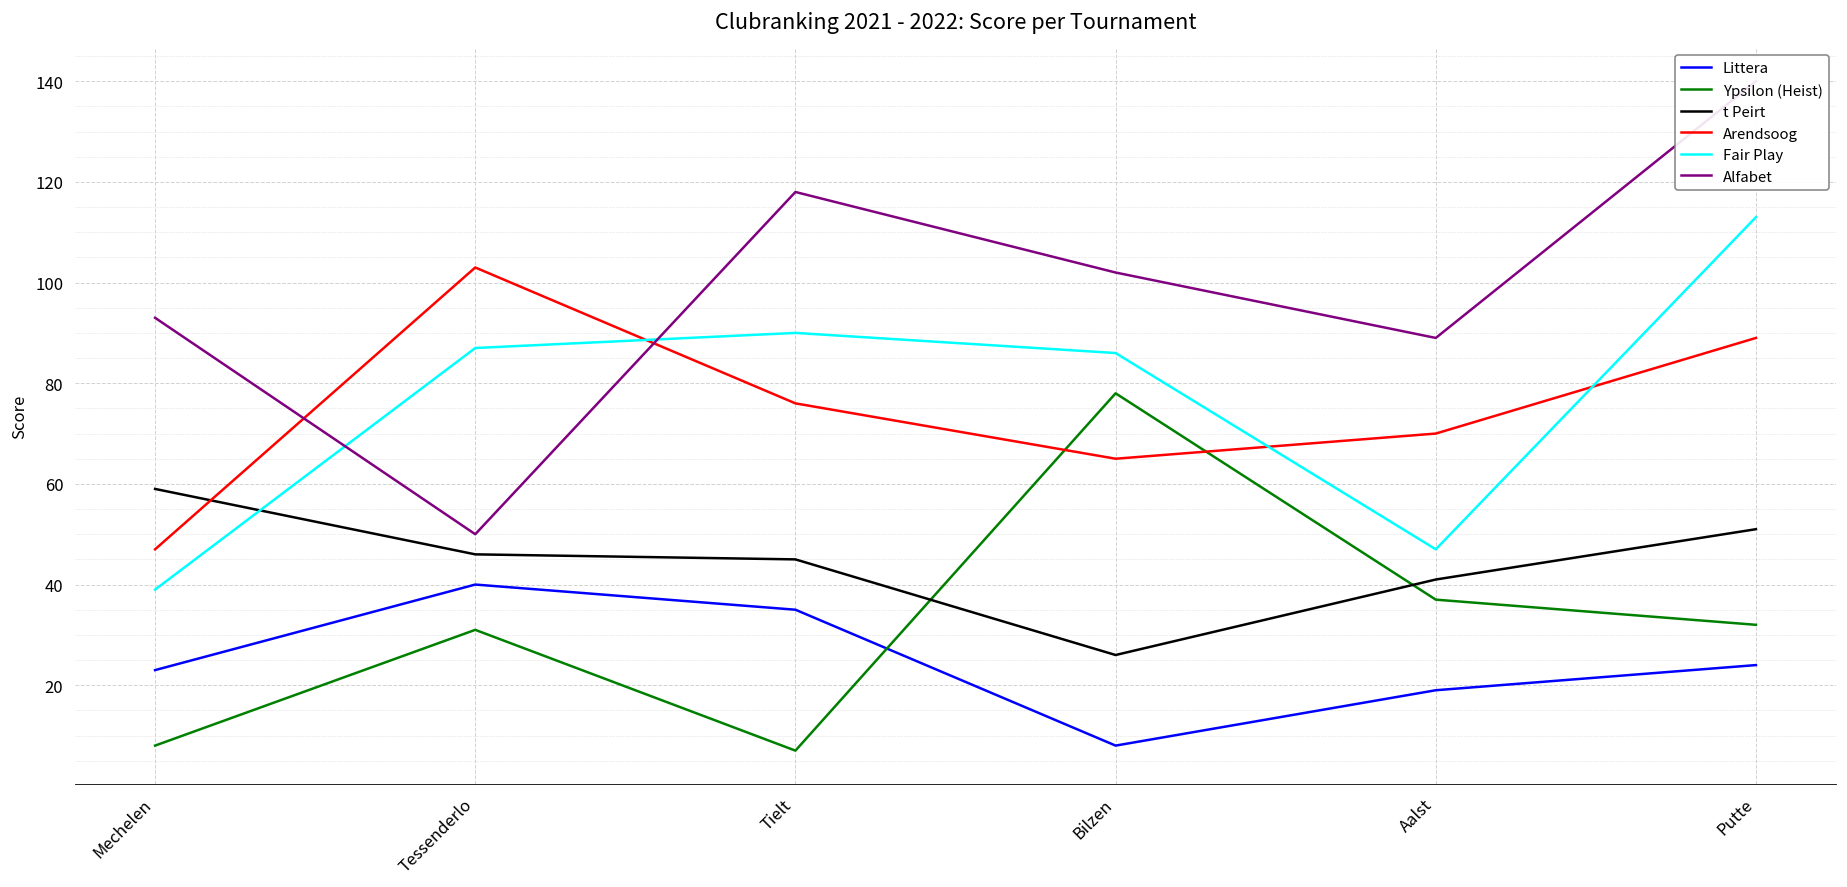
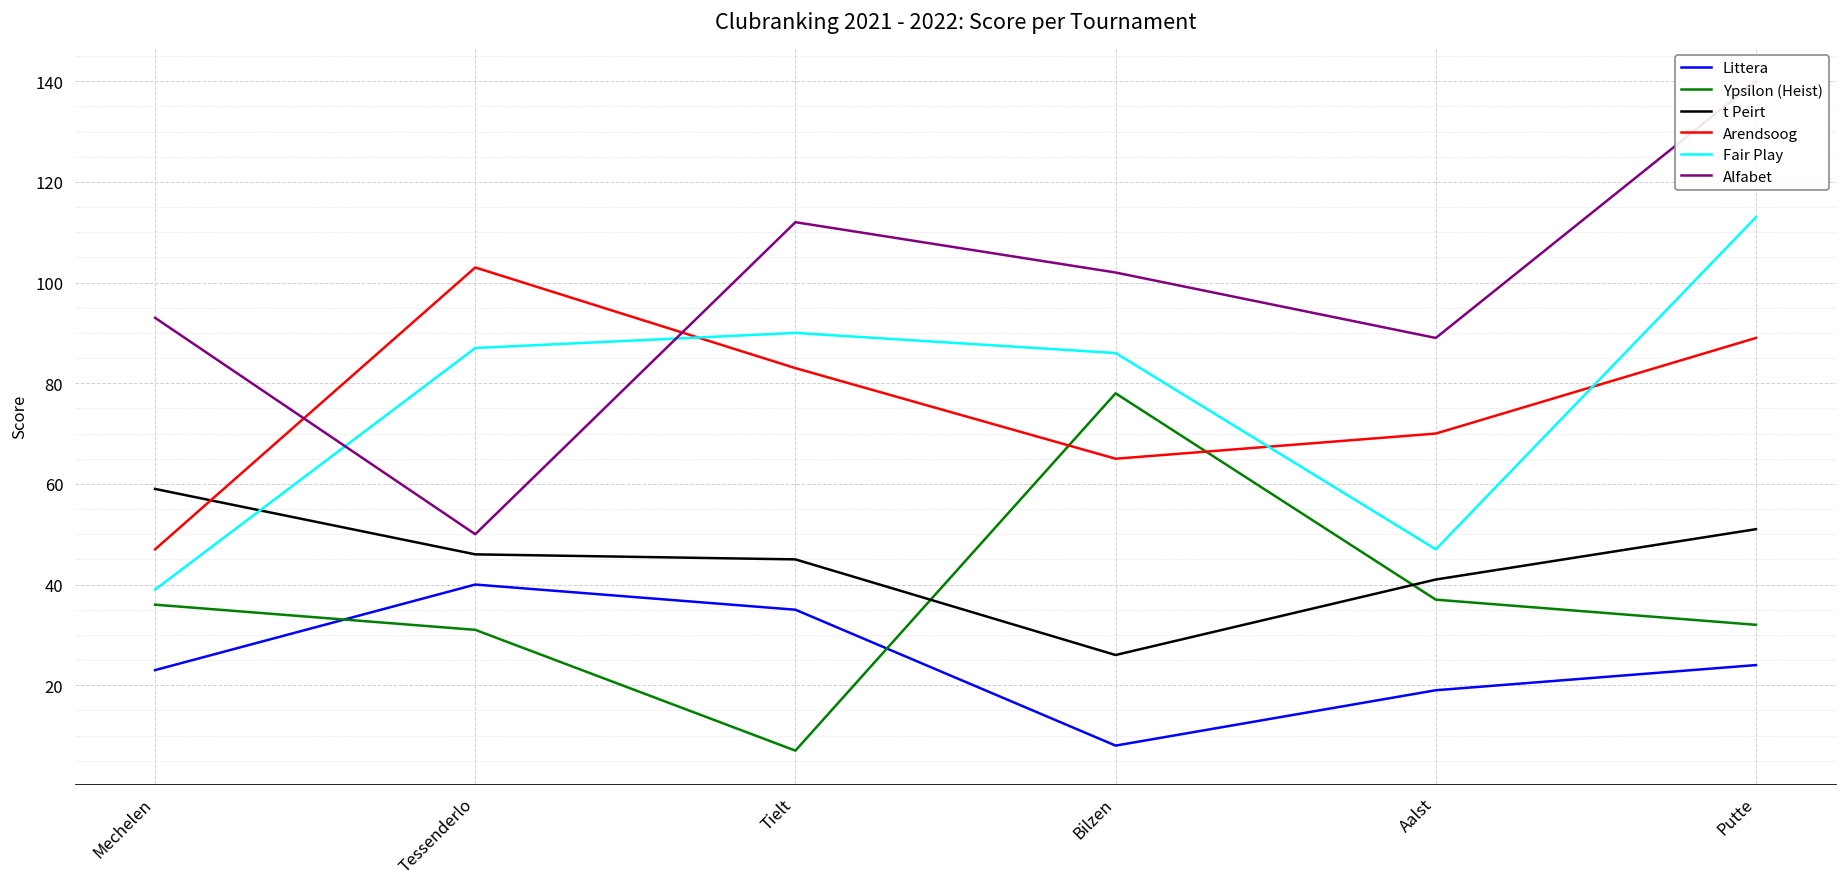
  {
    "Littera": {
      "Mechelen": 23,
      "Tessenderlo": 40,
      "Tielt": 35,
      "Bilzen": 8,
      "Aalst": 19,
      "Putte": 24
    },
    "Ypsilon (Heist)": {
-     "Mechelen": 8,
+     "Mechelen": 36,
      "Tessenderlo": 31,
      "Tielt": 7,
      "Bilzen": 78,
      "Aalst": 37,
      "Putte": 32
    },
    "t Peirt": {
      "Mechelen": 59,
      "Tessenderlo": 46,
      "Tielt": 45,
      "Bilzen": 26,
      "Aalst": 41,
      "Putte": 51
    },
    "Arendsoog": {
      "Mechelen": 47,
      "Tessenderlo": 103,
-     "Tielt": 76,
+     "Tielt": 83,
      "Bilzen": 65,
      "Aalst": 70,
      "Putte": 89
    },
    "Fair Play": {
      "Mechelen": 39,
      "Tessenderlo": 87,
      "Tielt": 90,
      "Bilzen": 86,
      "Aalst": 47,
      "Putte": 113
    },
    "Alfabet": {
      "Mechelen": 93,
      "Tessenderlo": 50,
-     "Tielt": 118,
+     "Tielt": 112,
      "Bilzen": 102,
      "Aalst": 89
    }
  }
